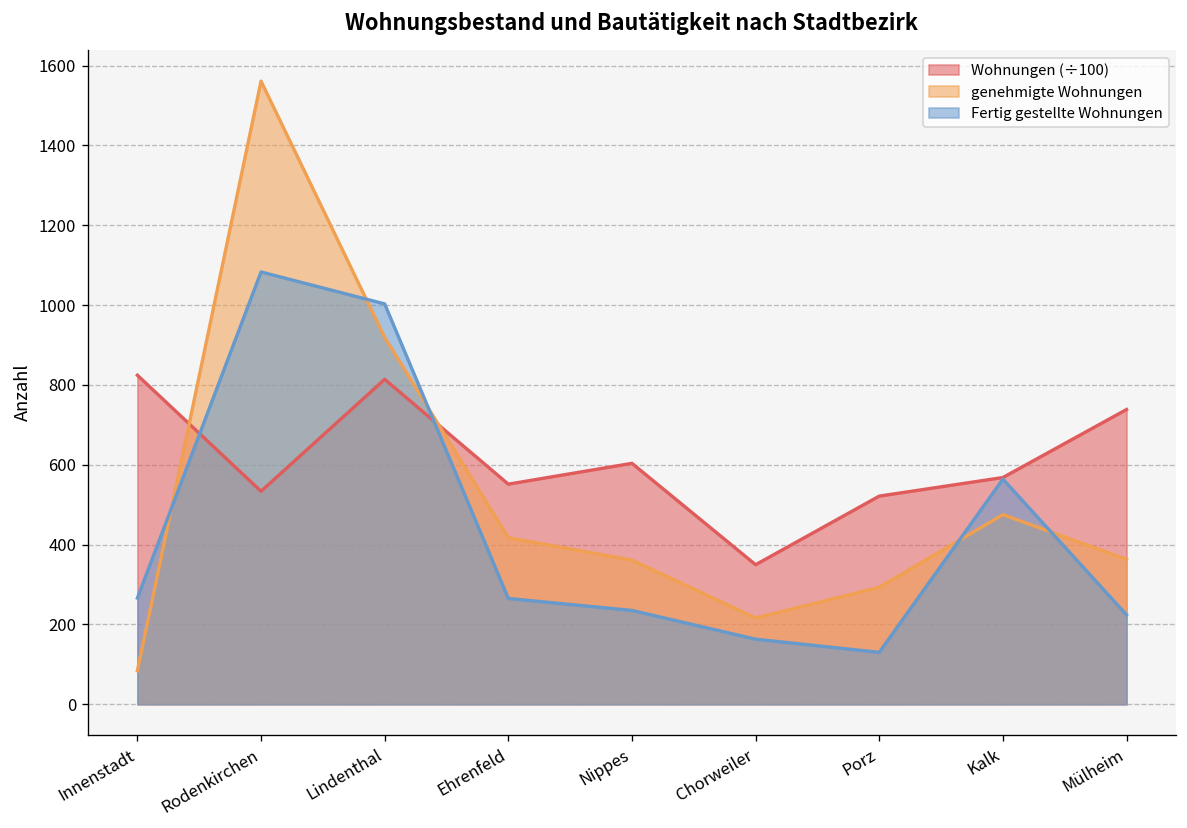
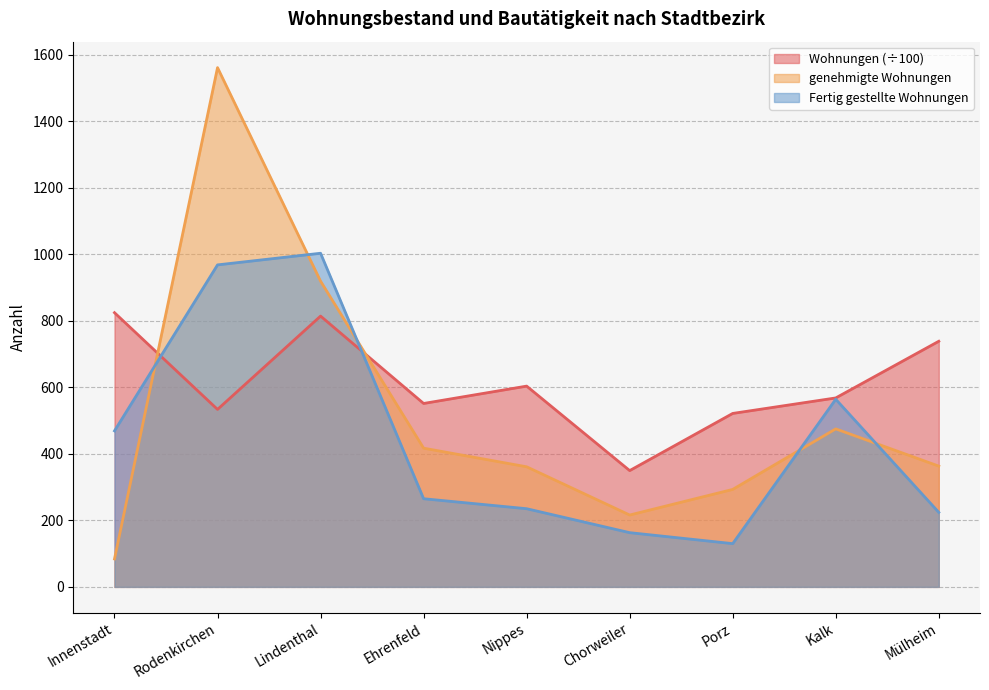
  {
    "Fertig gestellte Wohnungen": {
-     "Innenstadt": 270,
-     "Rodenkirchen": 1080,
+     "Innenstadt": 470,
+     "Rodenkirchen": 970,
      "Lindenthal": 1000,
      "Ehrenfeld": 270,
      "Nippes": 240,
      "Chorweiler": 160,
      "Porz": 130,
      "Mülheim": 220
    }
  }
